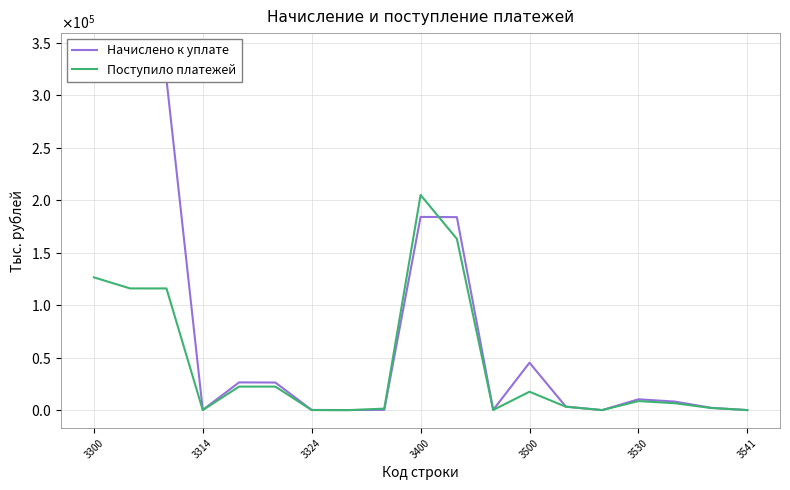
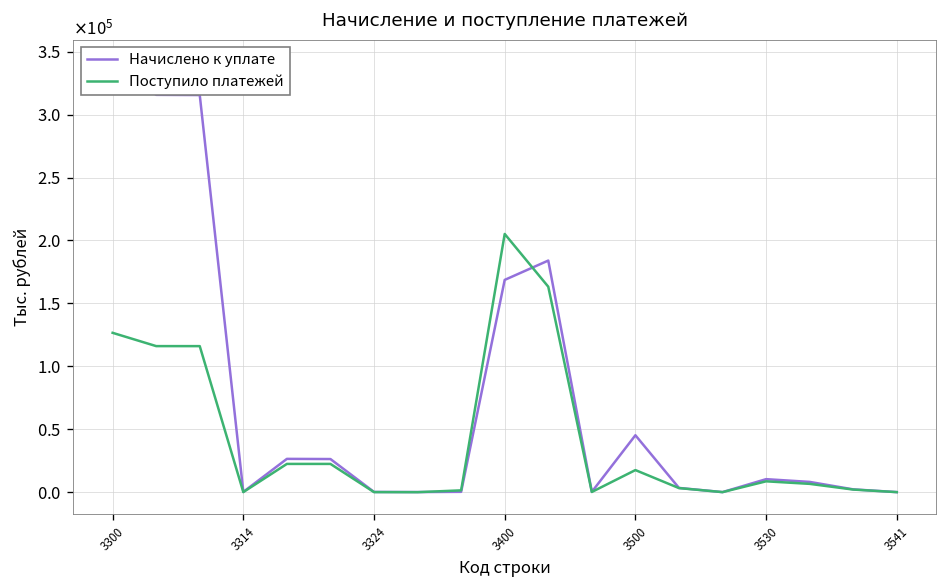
  {
    "Начислено к уплате": {
-     "3400": 184000,
+     "3400": 169000,
      "3500": 45000
    },
    "Поступило платежей": {
      "3300": 127000,
      "3400": 205000,
      "3500": 18000
    }
  }
